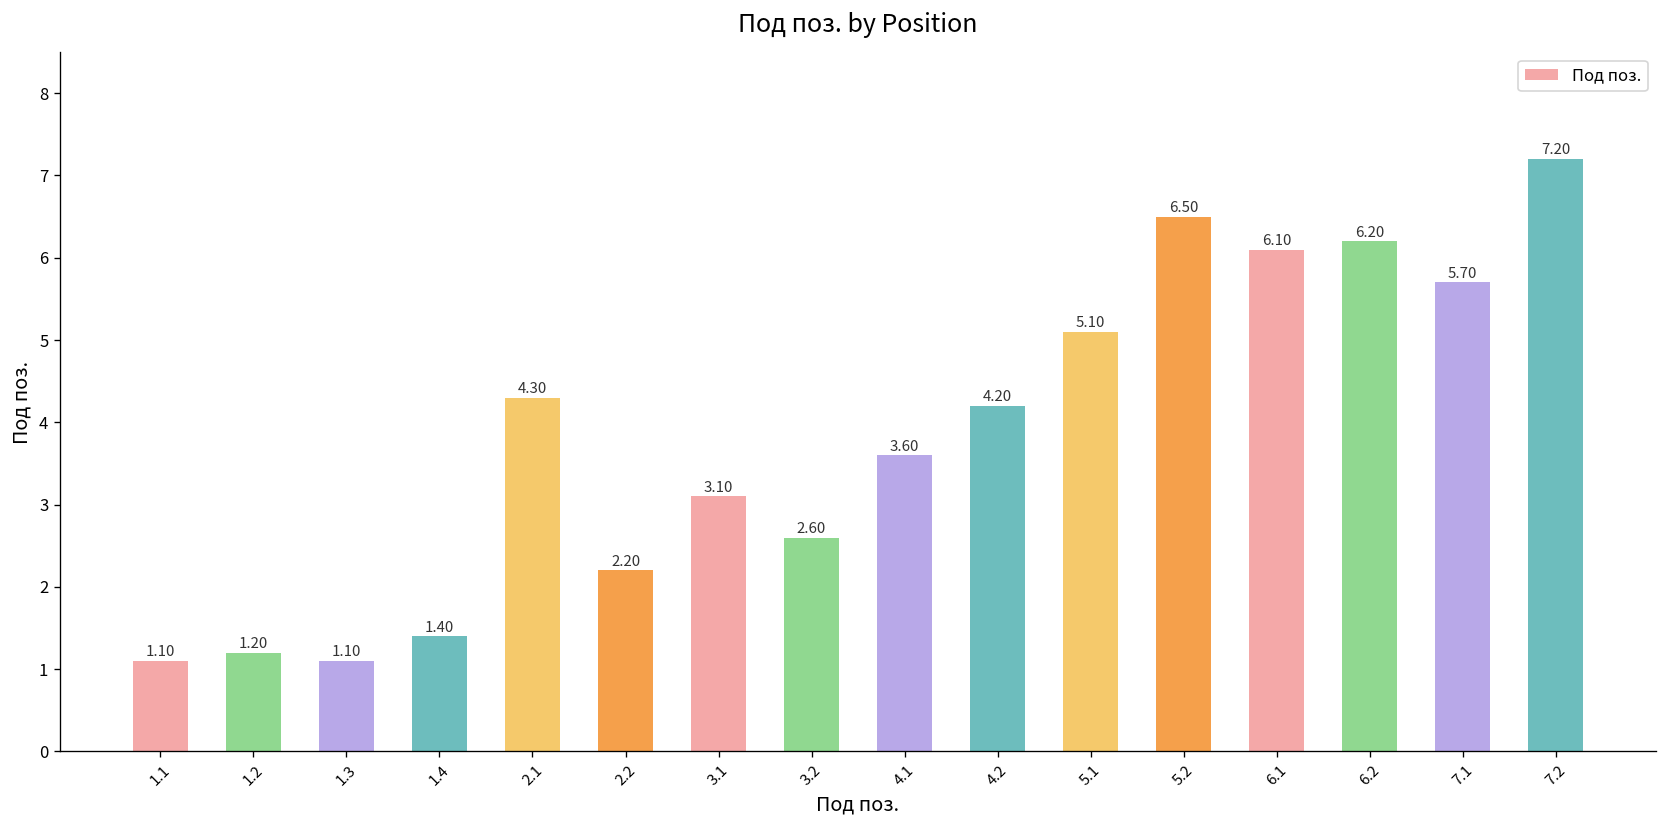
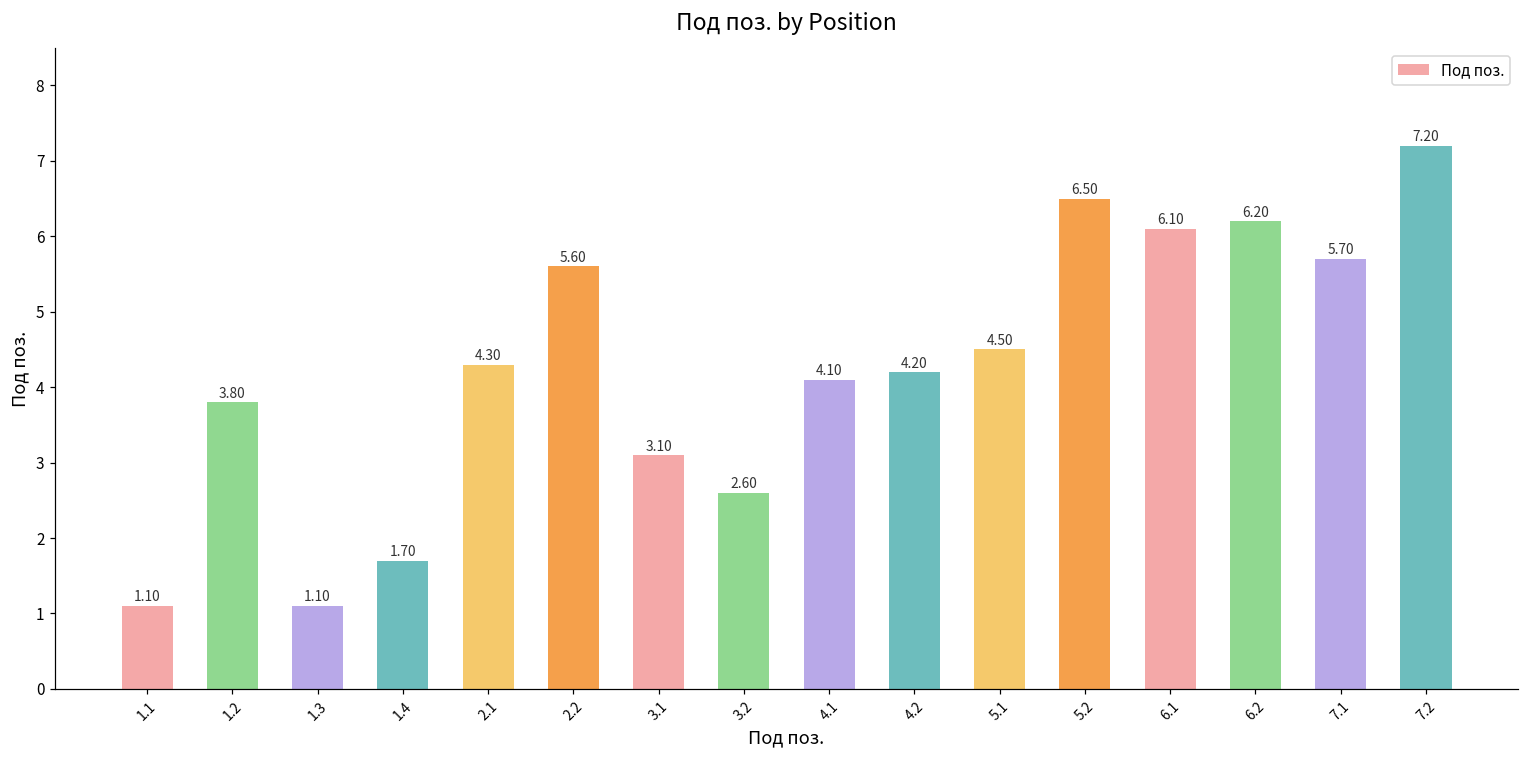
  {
    "1.1": 1.10,
-   "1.2": 1.20,
+   "1.2": 3.80,
    "1.3": 1.10,
-   "1.4": 1.40,
+   "1.4": 1.70,
    "2.1": 4.30,
-   "2.2": 2.20,
+   "2.2": 5.60,
    "3.1": 3.10,
    "3.2": 2.60,
-   "4.1": 3.60,
+   "4.1": 4.10,
    "4.2": 4.20,
-   "5.1": 5.10,
+   "5.1": 4.50,
    "5.2": 6.50,
    "6.1": 6.10,
    "6.2": 6.20,
    "7.1": 5.70,
    "7.2": 7.20
  }
